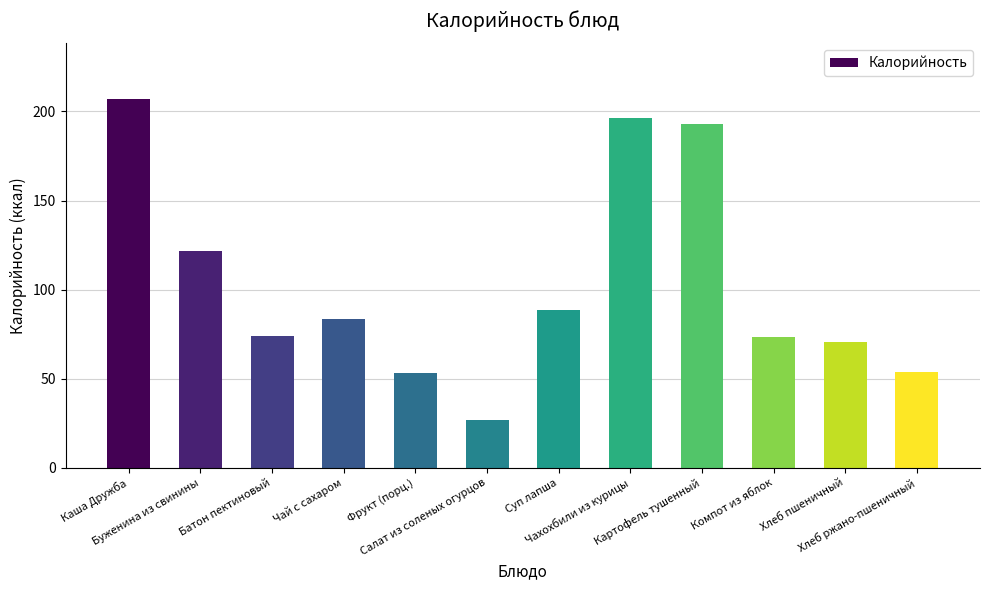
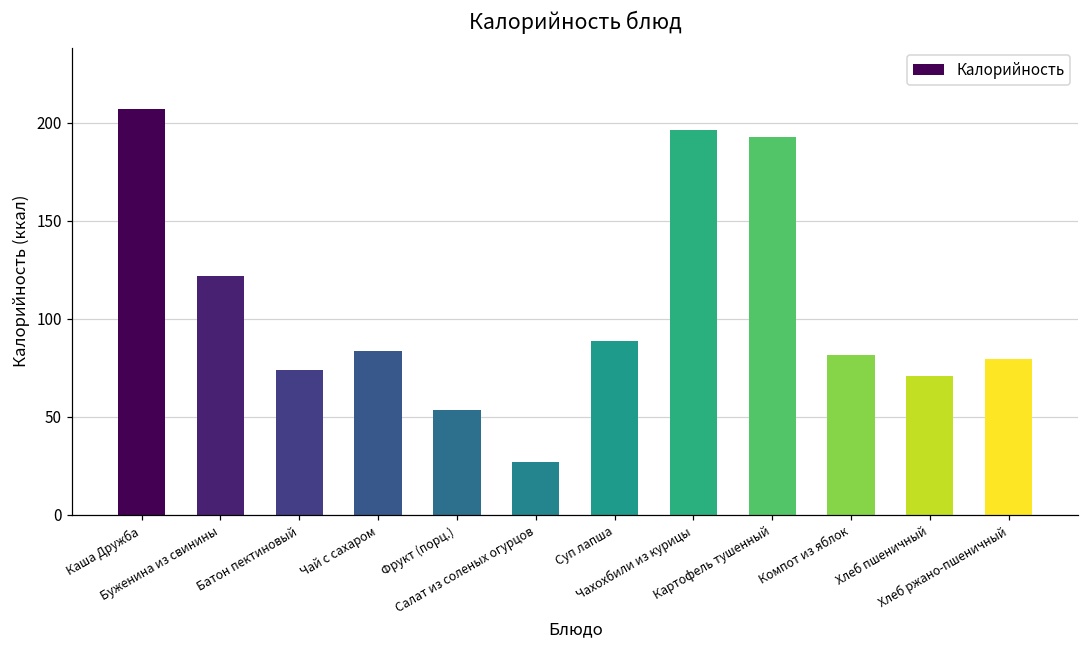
  {
    "Каша Дружба": 207,
    "Буженина из свинины": 122,
    "Батон пектиновый": 74,
    "Чай с сахаром": 84,
    "Фрукт (порц.)": 53,
    "Салат из соленых огурцов": 27,
    "Суп лапша": 89,
    "Чахохбили из курицы": 196,
    "Картофель тушенный": 193,
-   "Компот из яблок": 74,
+   "Компот из яблок": 82,
    "Хлеб пшеничный": 71,
-   "Хлеб ржано-пшеничный": 54
+   "Хлеб ржано-пшеничный": 79
  }
